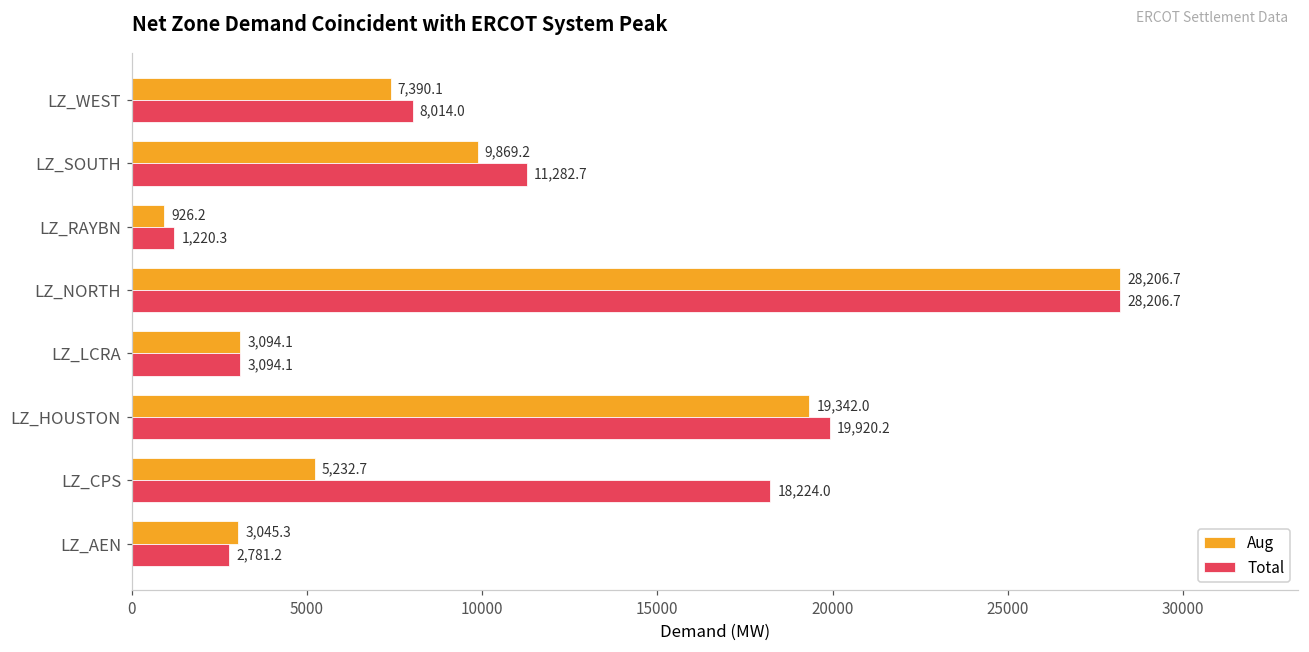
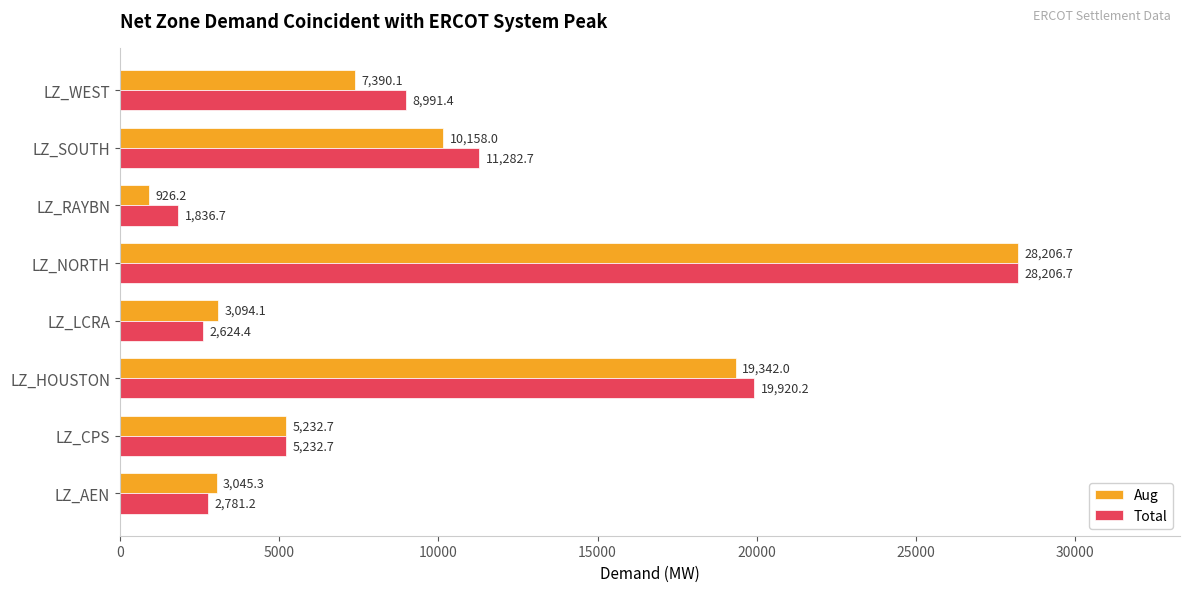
  {
    "Aug": {
      "LZ_WEST": "7,390.1",
-     "LZ_SOUTH": "9,869.2",
+     "LZ_SOUTH": "10,158.0",
      "LZ_RAYBN": "926.2",
      "LZ_NORTH": "28,206.7",
      "LZ_LCRA": "3,094.1",
      "LZ_HOUSTON": "19,342.0",
      "LZ_CPS": "5,232.7",
      "LZ_AEN": "3,045.3"
    },
    "Total": {
-     "LZ_WEST": "8,014.0",
+     "LZ_WEST": "8,991.4",
      "LZ_SOUTH": "11,282.7",
-     "LZ_RAYBN": "1,220.3",
+     "LZ_RAYBN": "1,836.7",
      "LZ_NORTH": "28,206.7",
-     "LZ_LCRA": "3,094.1",
+     "LZ_LCRA": "2,624.4",
      "LZ_HOUSTON": "19,920.2",
-     "LZ_CPS": "18,224.0",
+     "LZ_CPS": "5,232.7",
      "LZ_AEN": "2,781.2"
    }
  }
